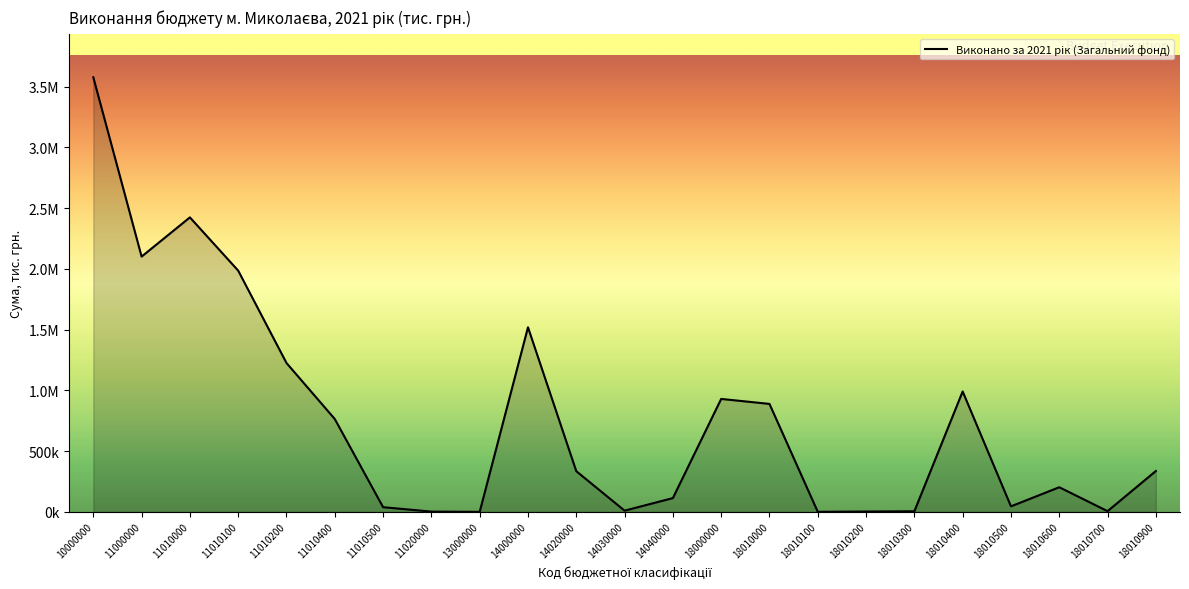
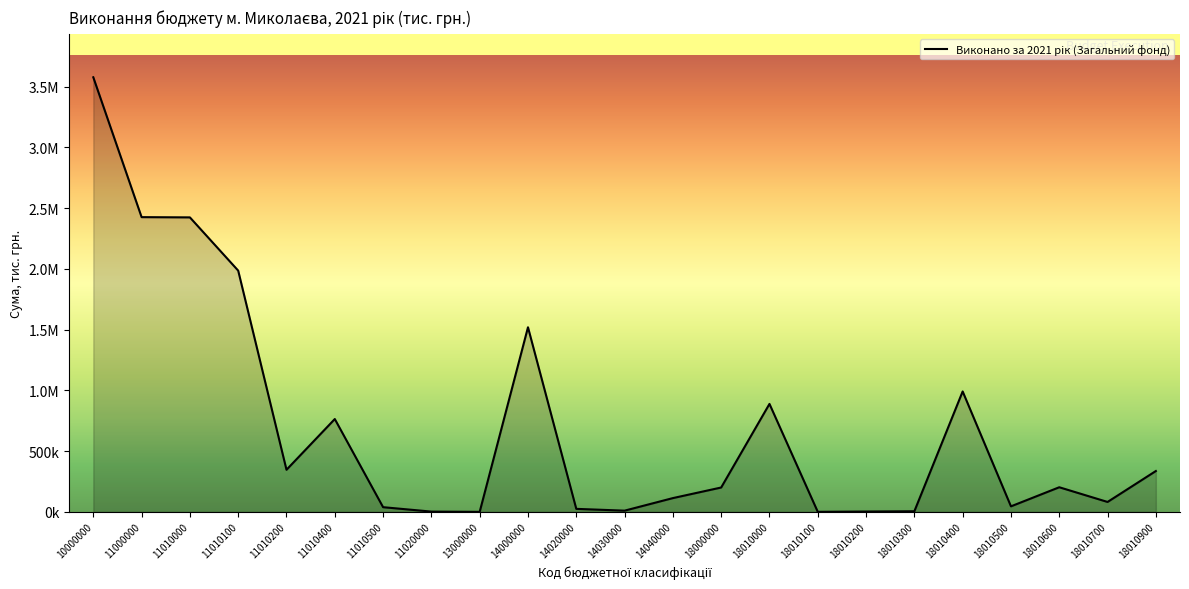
  {
    "10000000": 3580000,
-   "11000000": 2100000,
+   "11000000": 2430000,
    "11010000": 2420000,
    "11010100": 1990000,
-   "11010200": 1230000,
+   "11010200": 350000,
    "11010400": 760000,
    "11010500": 40000,
    "11020000": 0,
    "13000000": 0,
    "14000000": 1520000,
-   "14020000": 330000,
+   "14020000": 20000,
    "14030000": 10000,
    "14040000": 110000,
-   "18000000": 930000,
+   "18000000": 200000,
    "18010000": 890000,
    "18010100": 0,
    "18010200": 0,
    "18010300": 0,
    "18010400": 990000,
    "18010500": 50000,
    "18010600": 200000,
-   "18010700": 10000,
+   "18010700": 80000,
    "18010900": 340000
  }
